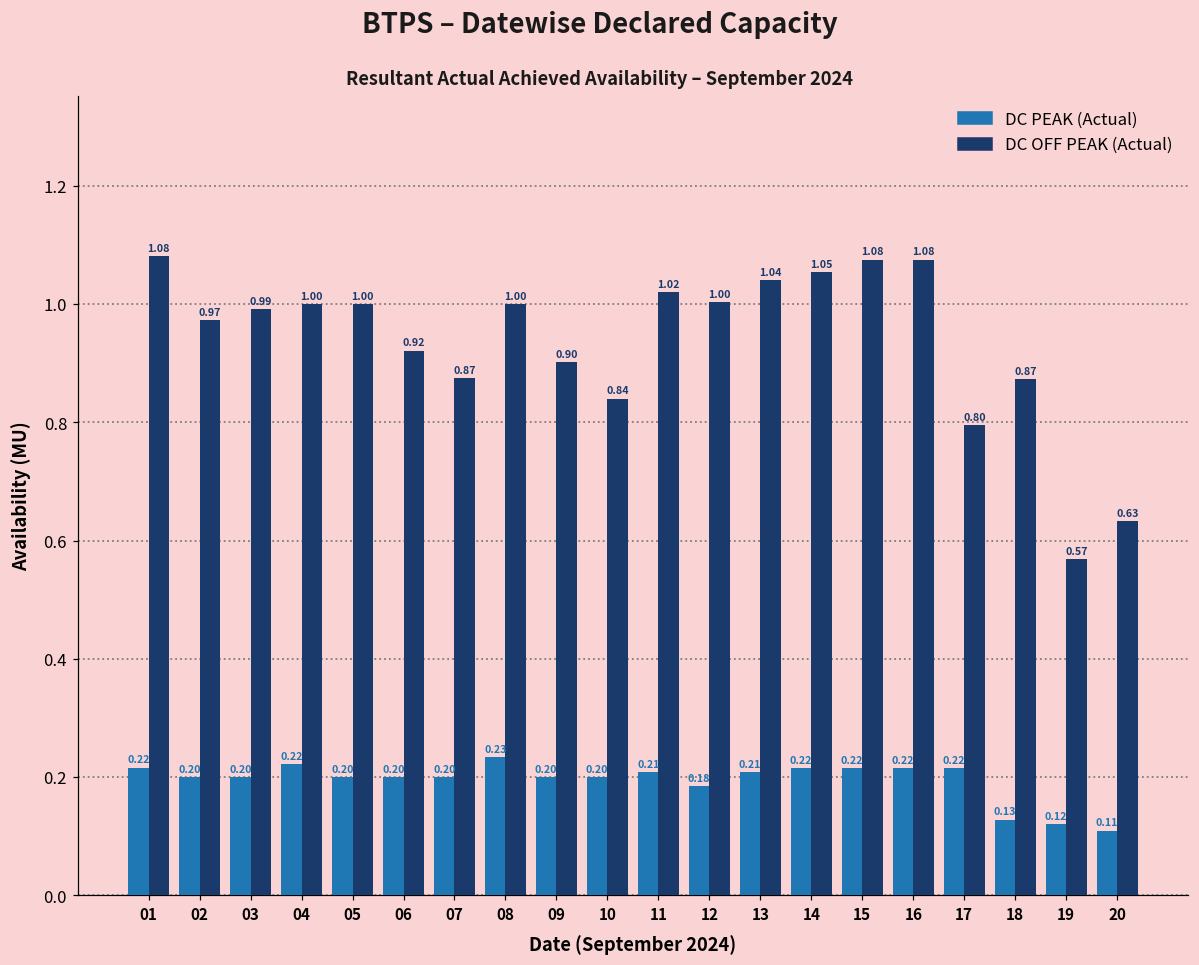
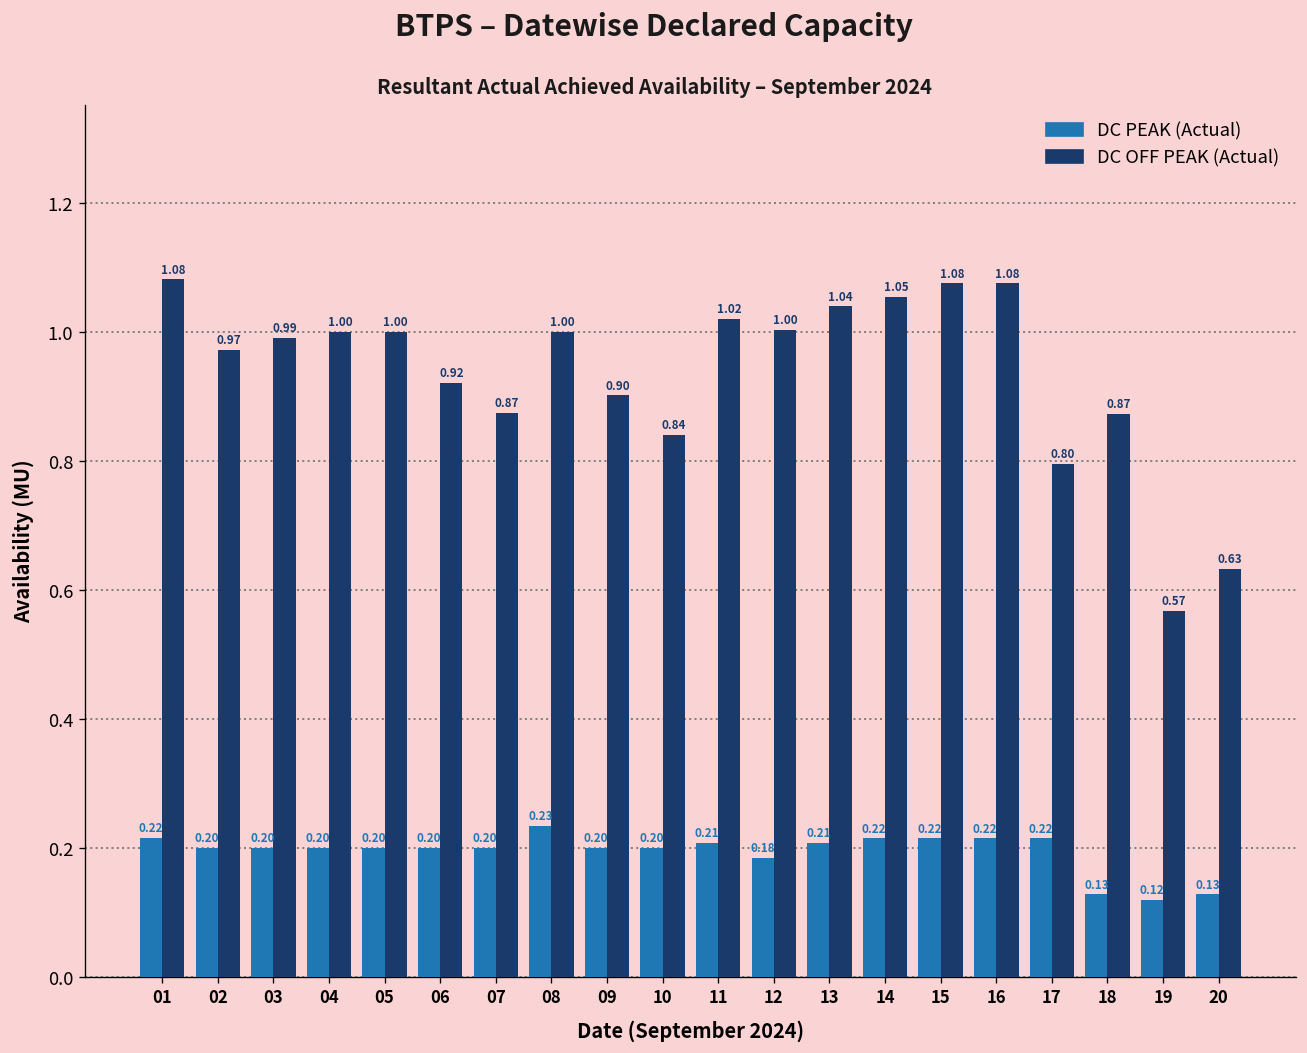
  {
    "DC PEAK (Actual)": {
      "01": 0.22,
      "02": 0.20,
      "03": 0.20,
-     "04": 0.22,
+     "04": 0.20,
      "05": 0.20,
      "06": 0.20,
      "07": 0.20,
      "08": 0.23,
      "09": 0.20,
      "10": 0.20,
      "11": 0.21,
      "12": 0.18,
      "13": 0.21,
      "14": 0.22,
      "15": 0.22,
      "16": 0.22,
      "17": 0.22,
      "18": 0.13,
      "19": 0.12,
-     "20": 0.11
+     "20": 0.13
    },
    "DC OFF PEAK (Actual)": {
      "01": 1.08,
      "02": 0.97,
      "03": 0.99,
      "04": 1.00,
      "05": 1.00,
      "06": 0.92,
      "07": 0.87,
      "08": 1.00,
      "09": 0.90,
      "10": 0.84,
      "11": 1.02,
      "12": 1.00,
      "13": 1.04,
      "14": 1.05,
      "15": 1.08,
      "16": 1.08,
      "17": 0.80,
      "18": 0.87,
      "19": 0.57,
      "20": 0.63
    }
  }
